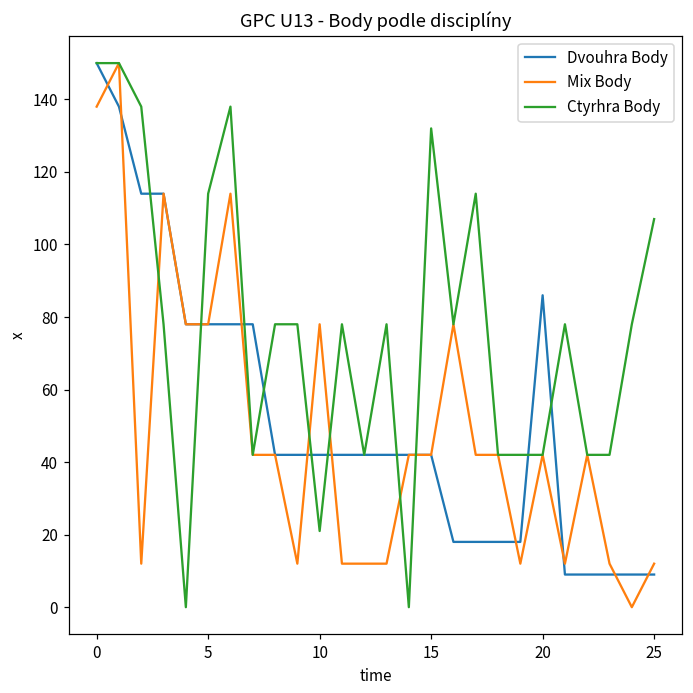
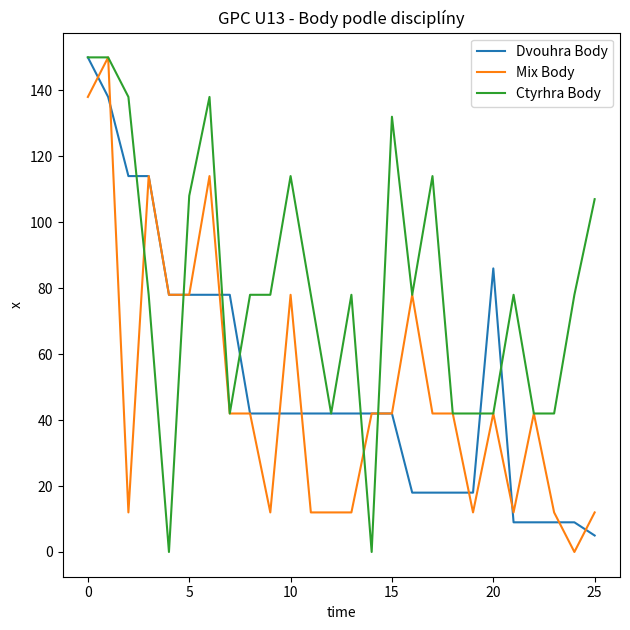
  {
    "Dvouhra Body": {
      "10": 42,
      "20": 86,
-     "25": 9
+     "25": 5
    },
    "Mix Body": {
      "0": 138,
      "10": 78,
      "25": 12
    },
    "Ctyrhra Body": {
-     "5": 114,
-     "10": 21,
+     "5": 108,
+     "10": 114,
      "15": 132,
      "25": 107
    }
  }
